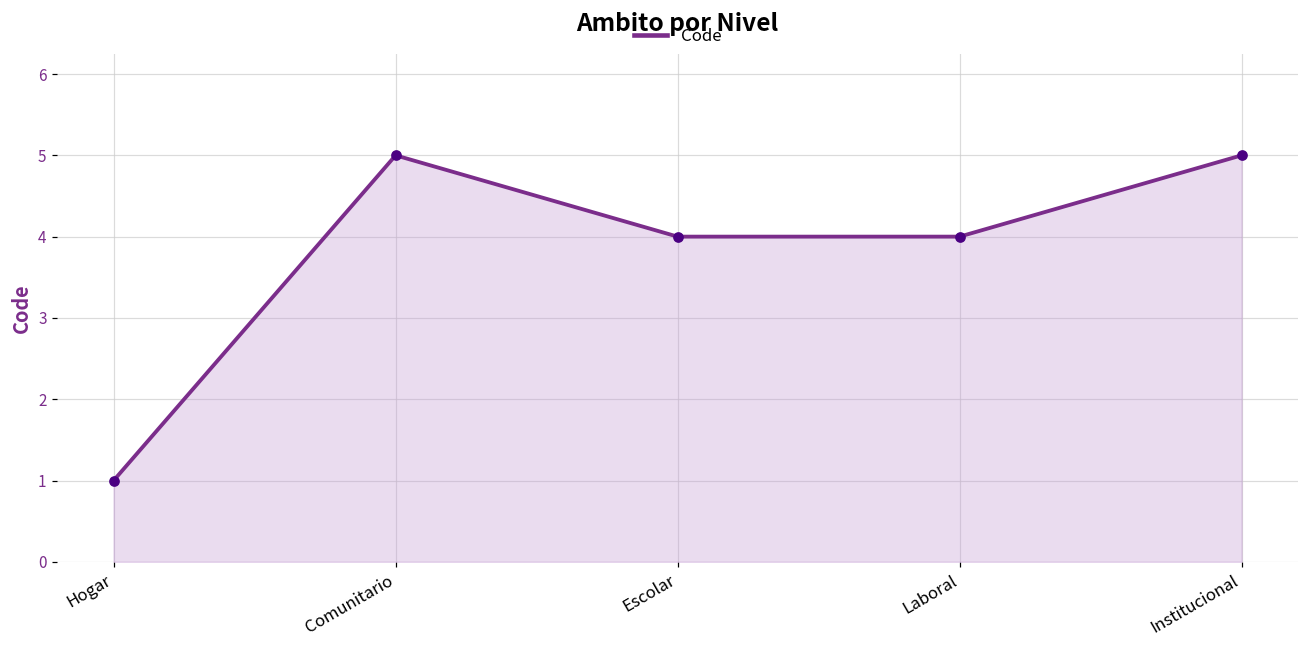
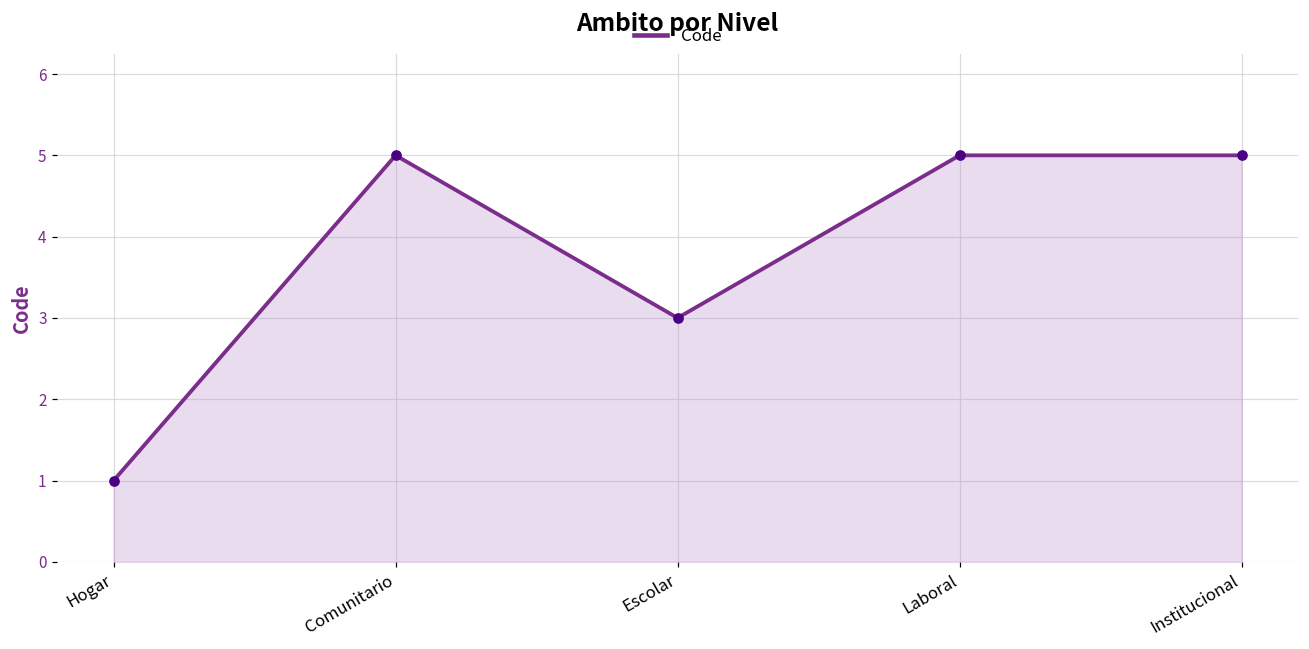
  {
    "Hogar": 1,
    "Comunitario": 5,
-   "Escolar": 4,
-   "Laboral": 4,
+   "Escolar": 3,
+   "Laboral": 5,
    "Institucional": 5
  }
